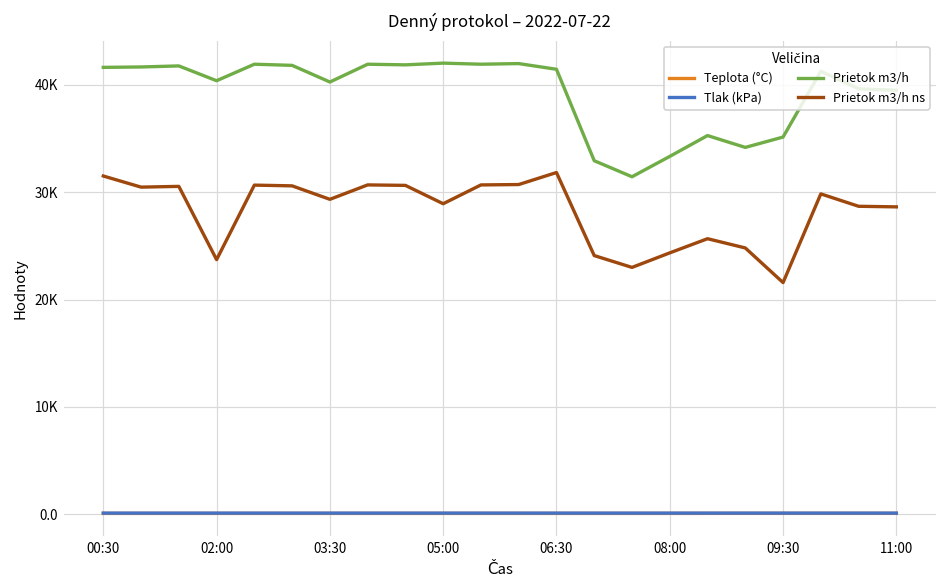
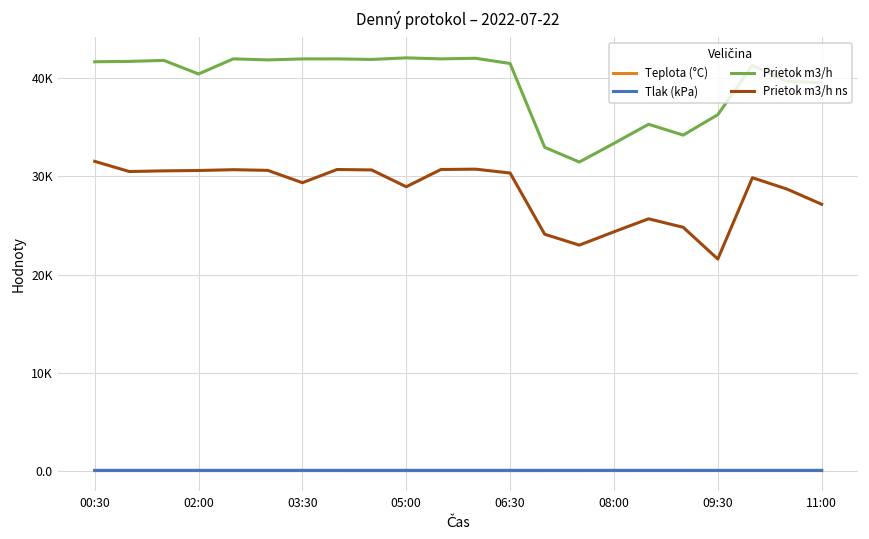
  {
    "Tlak (kPa)": {
      "00:30": 0,
      "02:00": 0,
      "03:30": 0,
      "05:00": 0,
      "06:30": 0,
      "08:00": 0,
      "09:30": 0,
      "11:00": 0
    },
    "Prietok m3/h": {
      "00:30": 42000,
      "02:00": 40000,
-     "03:30": 40000,
+     "03:30": 42000,
      "05:00": 42000,
      "06:30": 41000,
      "08:00": 33000,
-     "09:30": 35000
+     "09:30": 36000
    },
    "Prietok m3/h ns": {
      "00:30": 32000,
-     "02:00": 24000,
+     "02:00": 31000,
      "03:30": 29000,
      "05:00": 29000,
-     "06:30": 32000,
+     "06:30": 30000,
      "08:00": 24000,
      "09:30": 22000,
-     "11:00": 29000
+     "11:00": 27000
    }
  }
